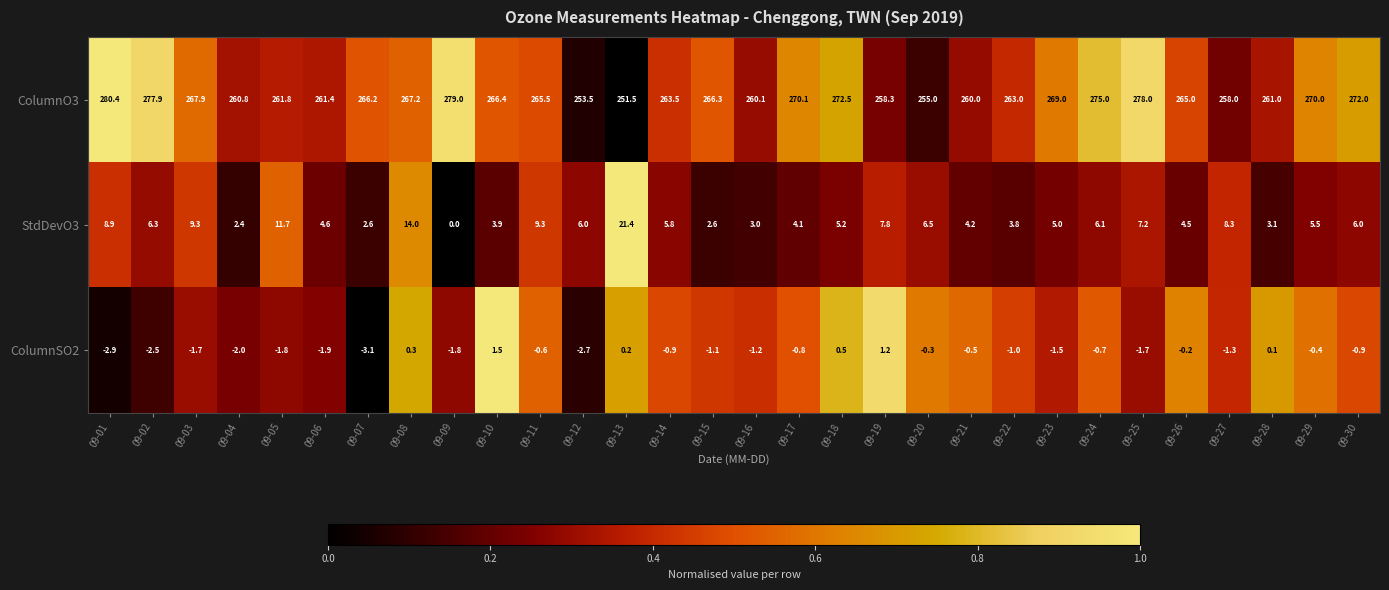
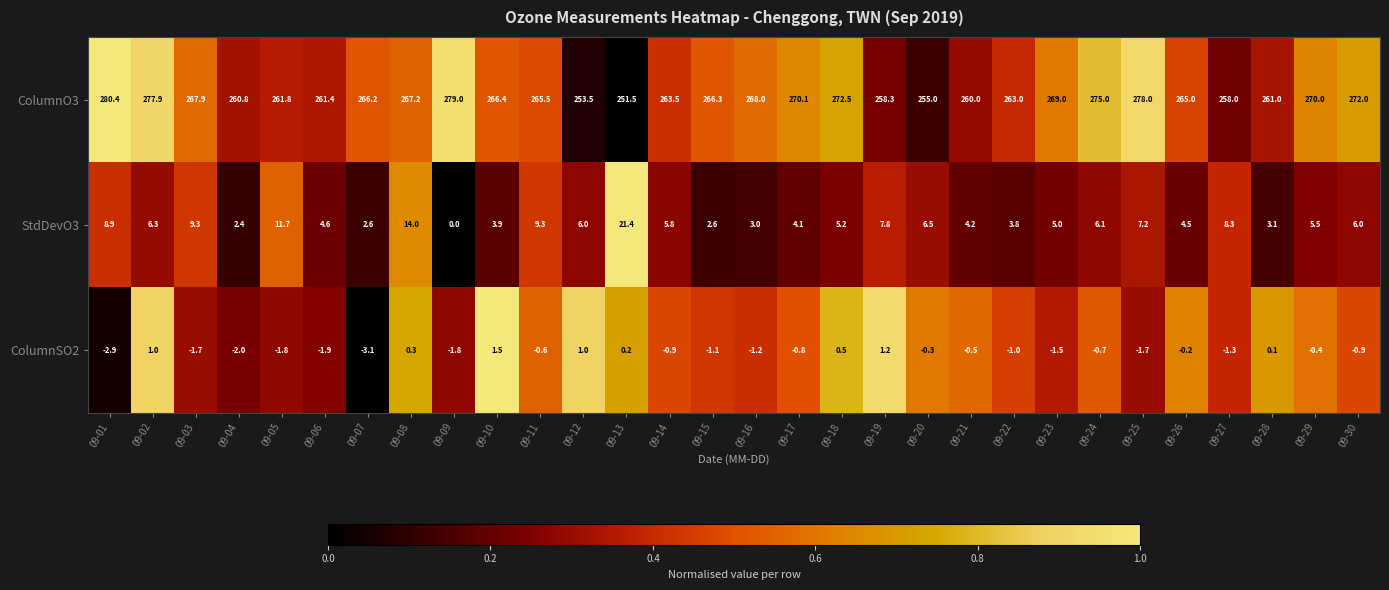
  {
    "ColumnO3": {
      "09-01": 280.4,
      "09-02": 277.9,
      "09-03": 267.9,
      "09-04": 260.8,
      "09-05": 261.8,
      "09-06": 261.4,
      "09-07": 266.2,
      "09-08": 267.2,
      "09-09": 279.0,
      "09-10": 266.4,
      "09-11": 265.5,
      "09-12": 253.5,
      "09-13": 251.5,
      "09-14": 263.5,
      "09-15": 266.3,
-     "09-16": 260.1,
+     "09-16": 268.0,
      "09-17": 270.1,
      "09-18": 272.5,
      "09-19": 258.3,
      "09-20": 255.0,
      "09-21": 260.0,
      "09-22": 263.0,
      "09-23": 269.0,
      "09-24": 275.0,
      "09-25": 278.0,
      "09-26": 265.0,
      "09-27": 258.0,
      "09-28": 261.0,
      "09-29": 270.0,
      "09-30": 272.0
    },
    "StdDevO3": {
      "09-01": 8.9,
      "09-02": 6.3,
      "09-03": 9.3,
      "09-04": 2.4,
      "09-05": 11.7,
      "09-06": 4.6,
      "09-07": 2.6,
      "09-08": 14.0,
      "09-09": 0.0,
      "09-10": 3.9,
      "09-11": 9.3,
      "09-12": 6.0,
      "09-13": 21.4,
      "09-14": 5.8,
      "09-15": 2.6,
      "09-16": 3.0,
      "09-17": 4.1,
      "09-18": 5.2,
      "09-19": 7.8,
      "09-20": 6.5,
      "09-21": 4.2,
      "09-22": 3.8,
      "09-23": 5.0,
      "09-24": 6.1,
      "09-25": 7.2,
      "09-26": 4.5,
      "09-27": 8.3,
      "09-28": 3.1,
      "09-29": 5.5,
      "09-30": 6.0
    },
    "ColumnSO2": {
      "09-01": -2.9,
-     "09-02": -2.5,
+     "09-02": 1.0,
      "09-03": -1.7,
      "09-04": -2.0,
      "09-05": -1.8,
      "09-06": -1.9,
      "09-07": -3.1,
      "09-08": 0.3,
      "09-09": -1.8,
      "09-10": 1.5,
      "09-11": -0.6,
-     "09-12": -2.7,
+     "09-12": 1.0,
      "09-13": 0.2,
      "09-14": -0.9,
      "09-15": -1.1,
      "09-16": -1.2,
      "09-17": -0.8,
      "09-18": 0.5,
      "09-19": 1.2,
      "09-20": -0.3,
      "09-21": -0.5,
      "09-22": -1.0,
      "09-23": -1.5,
      "09-24": -0.7,
      "09-25": -1.7,
      "09-26": -0.2,
      "09-27": -1.3,
      "09-28": 0.1,
      "09-29": -0.4,
      "09-30": -0.9
    }
  }
